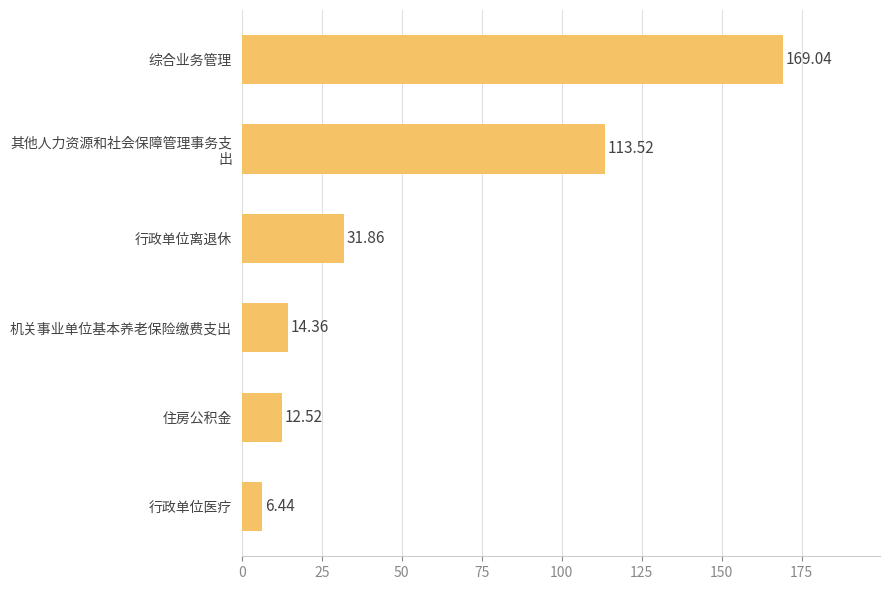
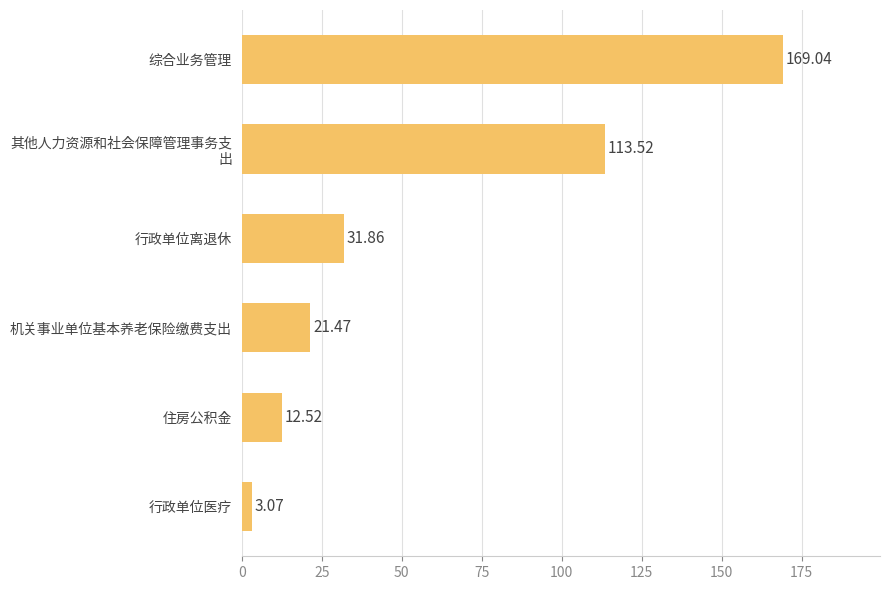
  {
    "综合业务管理": 169.04,
    "其他人力资源和社会保障管理事务支 出": 113.52,
    "行政单位离退休": 31.86,
-   "机关事业单位基本养老保险缴费支出": 14.36,
+   "机关事业单位基本养老保险缴费支出": 21.47,
    "住房公积金": 12.52,
-   "行政单位医疗": 6.44
+   "行政单位医疗": 3.07
  }
